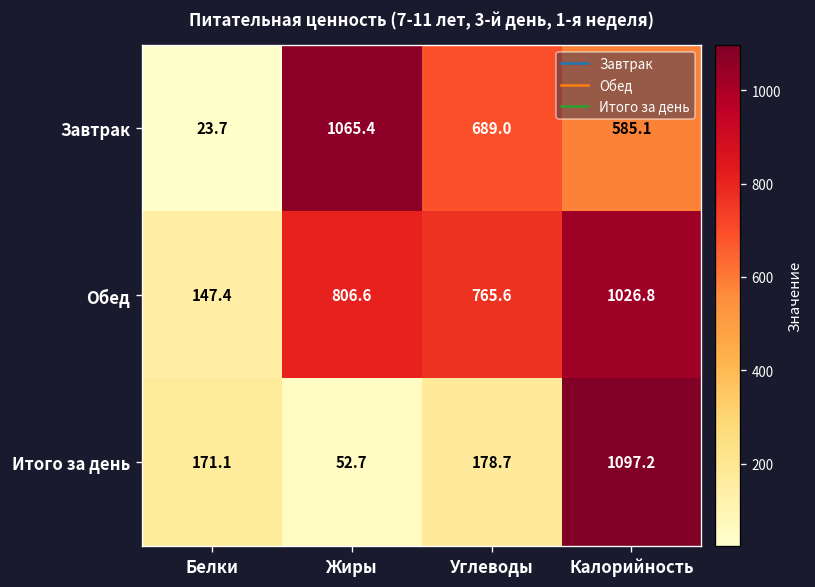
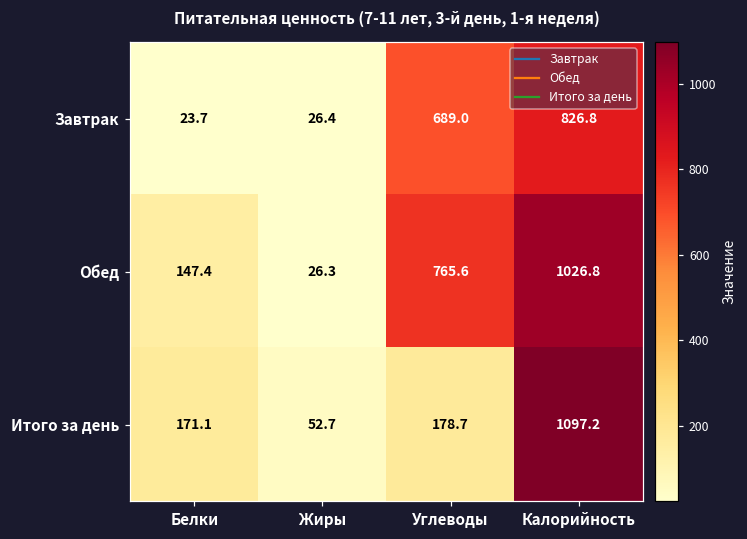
  {
    "Завтрак": {
      "Белки": 23.7,
-     "Жиры": 1065.4,
+     "Жиры": 26.4,
      "Углеводы": 689.0,
-     "Калорийность": 585.1
+     "Калорийность": 826.8
    },
    "Обед": {
      "Белки": 147.4,
-     "Жиры": 806.6,
+     "Жиры": 26.3,
      "Углеводы": 765.6,
      "Калорийность": 1026.8
    },
    "Итого за день": {
      "Белки": 171.1,
      "Жиры": 52.7,
      "Углеводы": 178.7,
      "Калорийность": 1097.2
    }
  }
